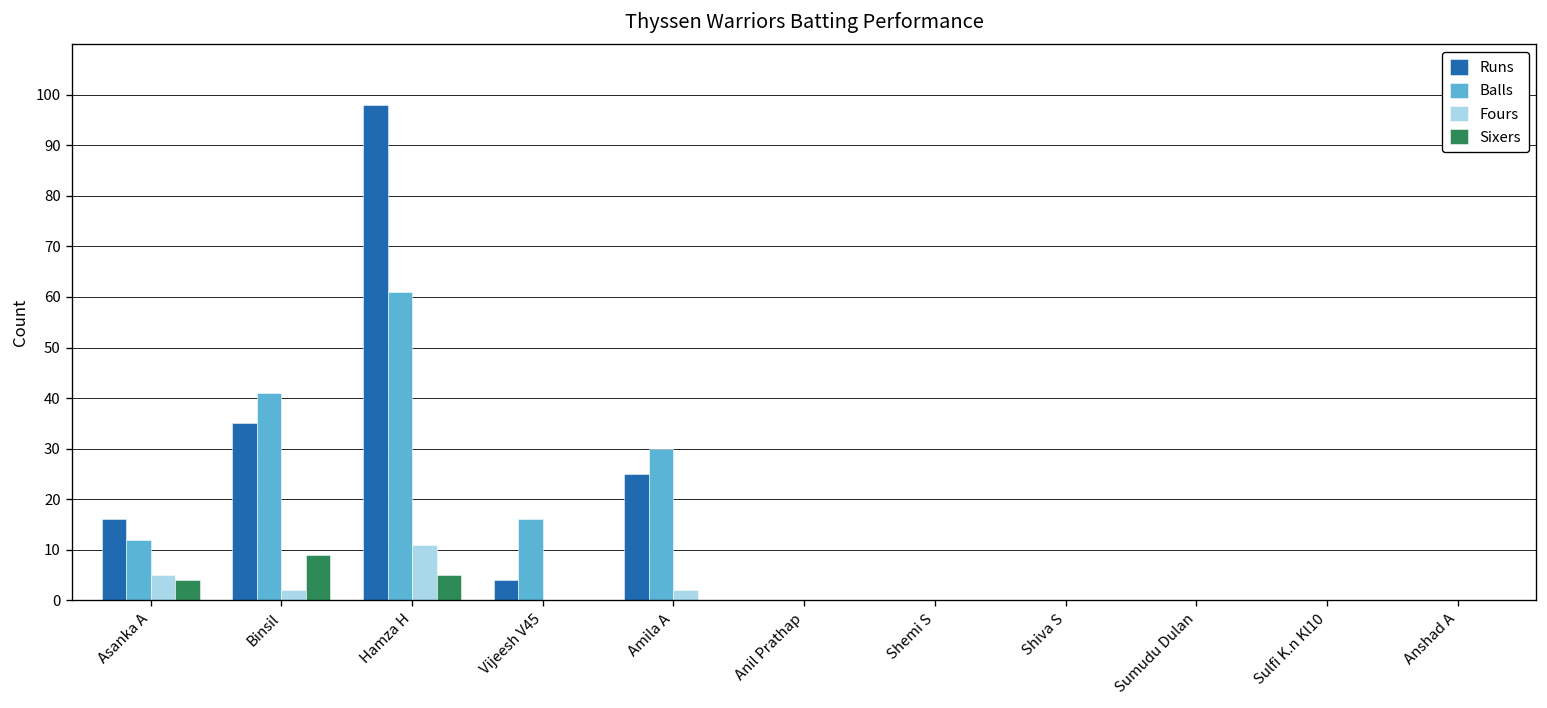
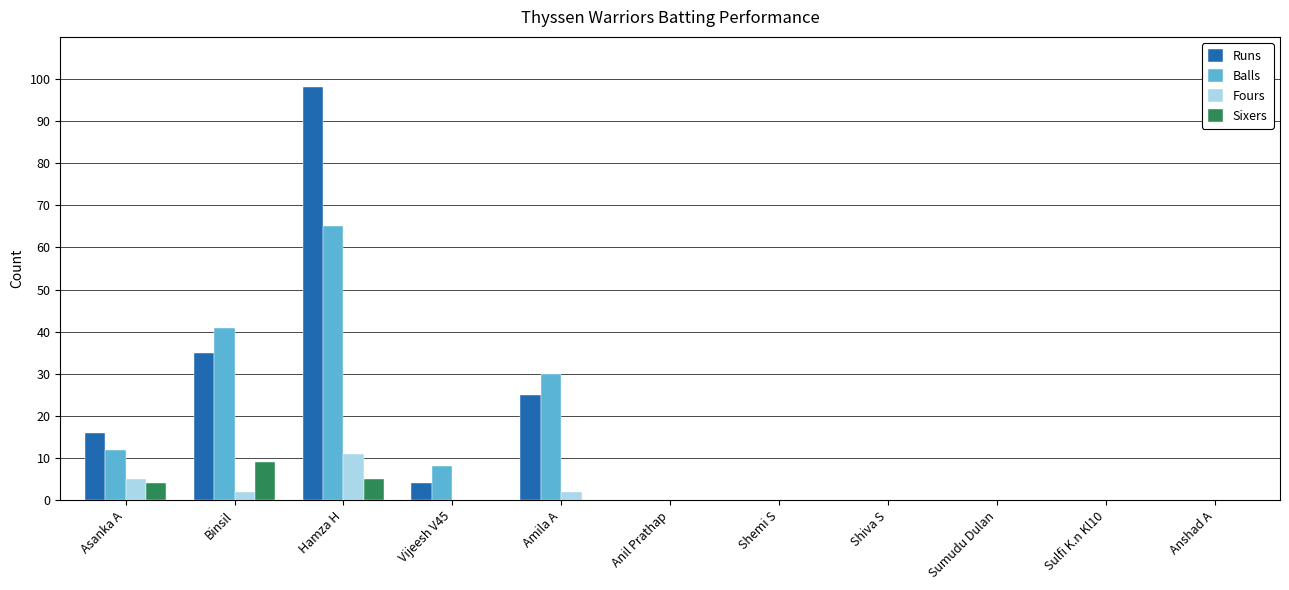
  {
    "Runs": {
      "Asanka A": 16,
      "Binsil": 35,
      "Hamza H": 98,
      "Vijeesh V45": 4,
      "Amila A": 25,
      "Anil Prathap": 0,
      "Shemi S": 0,
      "Shiva S": 0,
      "Sumudu Dulan": 0,
      "Sulfi K.n Kl10": 0,
      "Anshad A": 0
    },
    "Balls": {
      "Asanka A": 12,
      "Binsil": 41,
-     "Hamza H": 61,
-     "Vijeesh V45": 16,
+     "Hamza H": 65,
+     "Vijeesh V45": 8,
      "Amila A": 30,
      "Anil Prathap": 0,
      "Shemi S": 0,
      "Shiva S": 0,
      "Sumudu Dulan": 0,
      "Sulfi K.n Kl10": 0,
      "Anshad A": 0
    },
    "Fours": {
      "Asanka A": 5,
      "Binsil": 2,
      "Hamza H": 11,
      "Vijeesh V45": 0,
      "Amila A": 2,
      "Anil Prathap": 0,
      "Shemi S": 0,
      "Shiva S": 0,
      "Sumudu Dulan": 0,
      "Sulfi K.n Kl10": 0,
      "Anshad A": 0
    },
    "Sixers": {
      "Asanka A": 4,
      "Binsil": 9,
      "Hamza H": 5,
      "Vijeesh V45": 0,
      "Amila A": 0,
      "Anil Prathap": 0,
      "Shemi S": 0,
      "Shiva S": 0,
      "Sumudu Dulan": 0,
      "Sulfi K.n Kl10": 0,
      "Anshad A": 0
    }
  }
